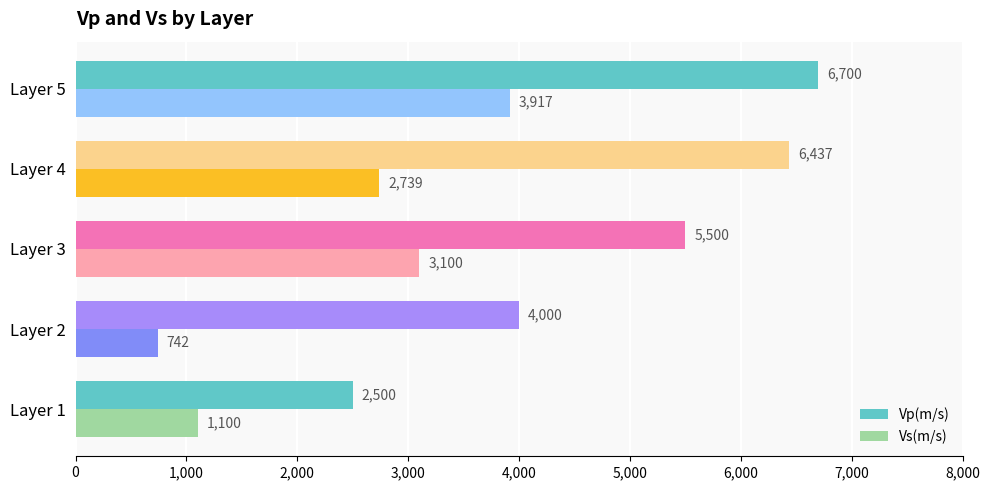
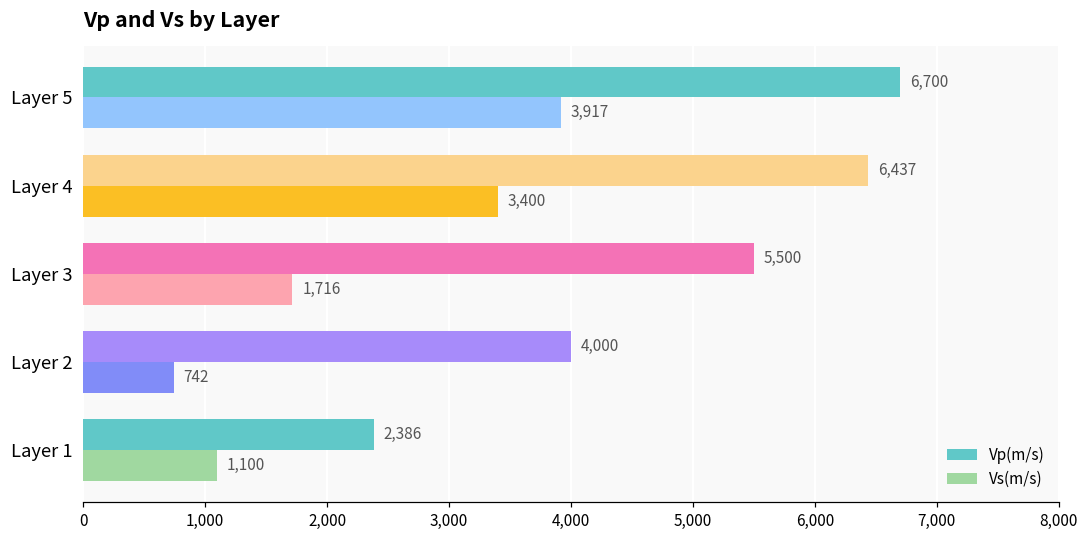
  {
    "Vp(m/s)": {
      "Layer 5": "6,700",
      "Layer 4": "6,437",
      "Layer 3": "5,500",
      "Layer 2": "4,000",
-     "Layer 1": "2,500"
+     "Layer 1": "2,386"
    },
    "Vs(m/s)": {
      "Layer 5": "3,917",
-     "Layer 4": "2,739",
-     "Layer 3": "3,100",
+     "Layer 4": "3,400",
+     "Layer 3": "1,716",
      "Layer 2": "742",
      "Layer 1": "1,100"
    }
  }
